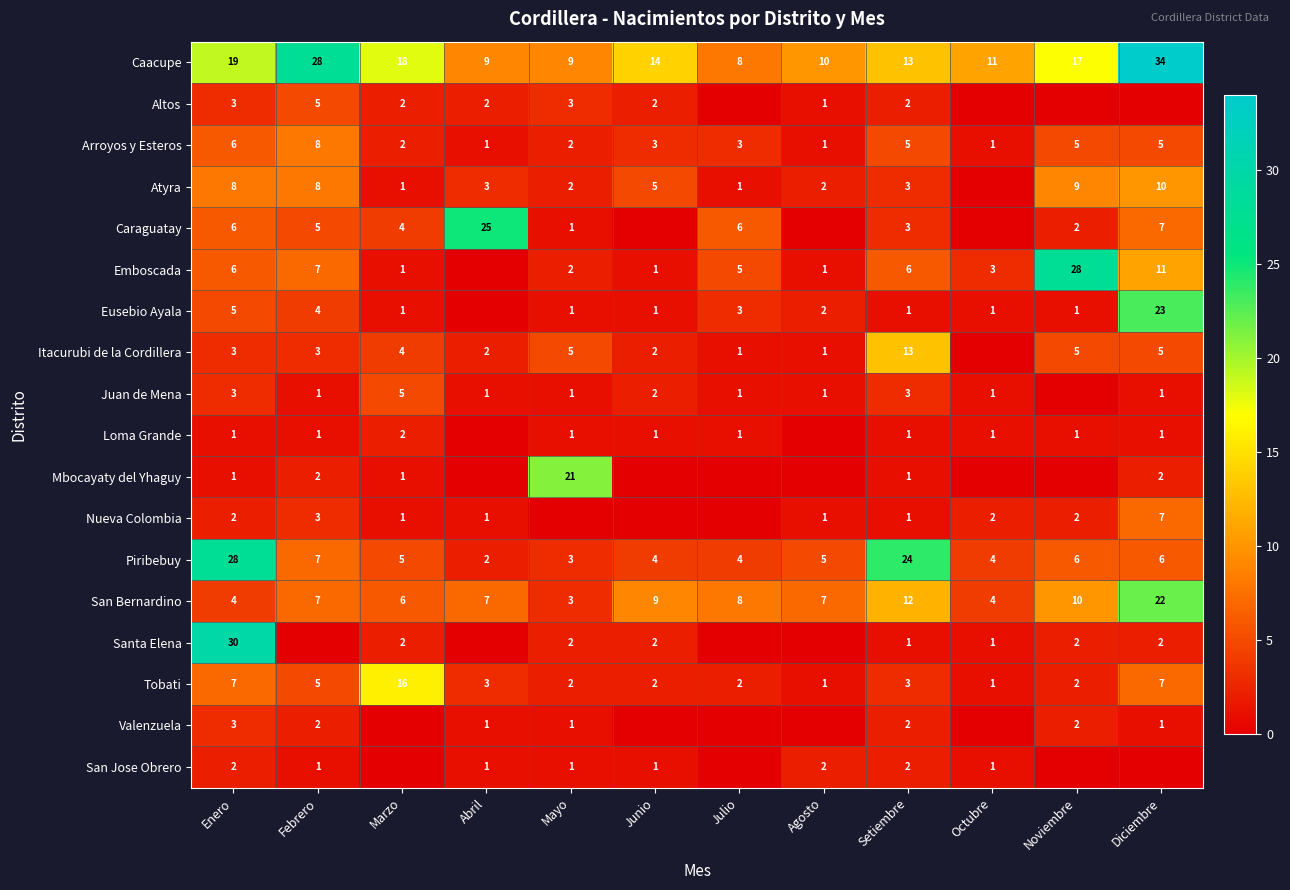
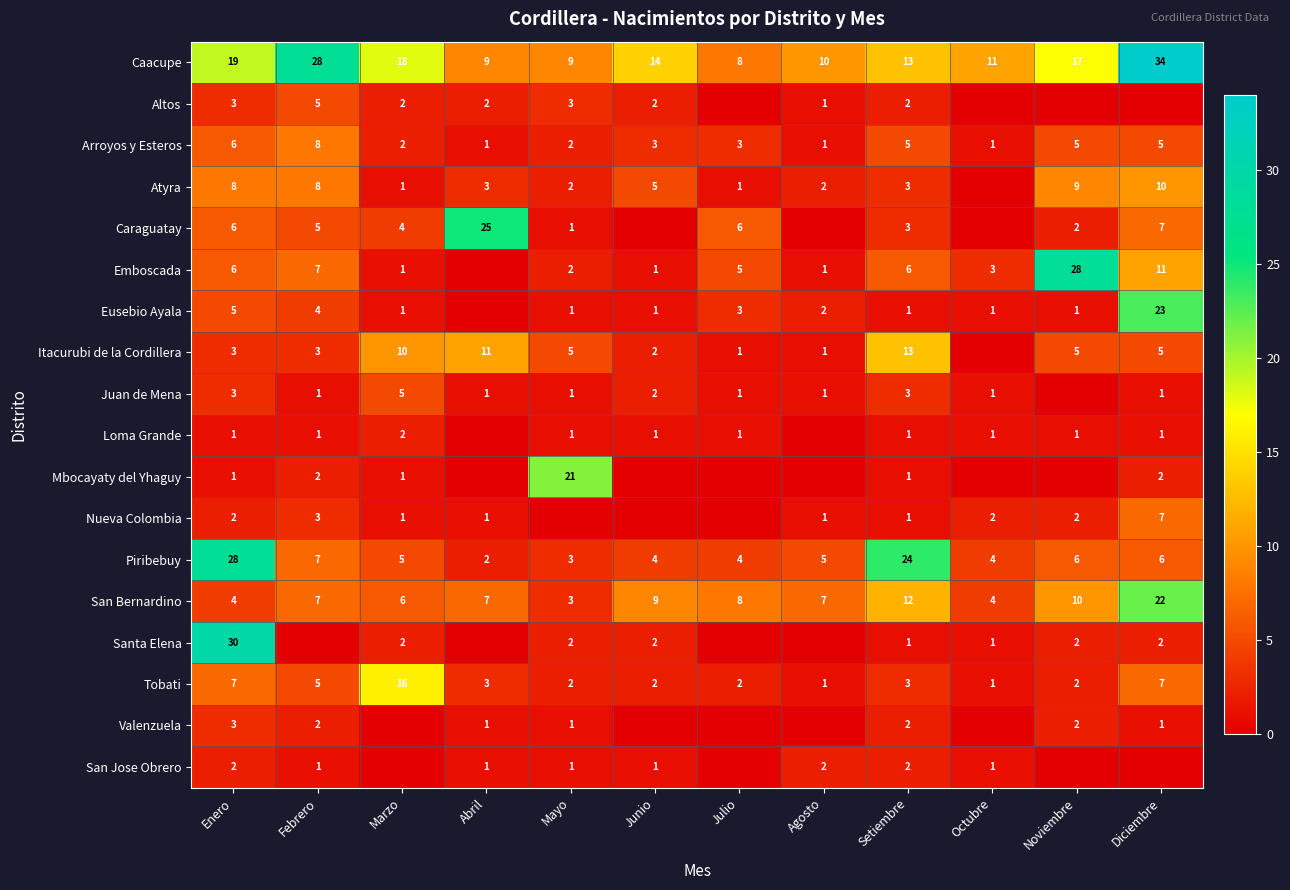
  {
    "Caacupe": {
      "Enero": 19,
      "Febrero": 28,
      "Marzo": 18,
      "Abril": 9,
      "Mayo": 9,
      "Junio": 14,
      "Julio": 8,
      "Agosto": 10,
      "Setiembre": 13,
      "Octubre": 11,
      "Noviembre": 17,
      "Diciembre": 34
    },
    "Altos": {
      "Enero": 3,
      "Febrero": 5,
      "Marzo": 2,
      "Abril": 2,
      "Mayo": 3,
      "Junio": 2,
      "Agosto": 1,
      "Setiembre": 2
    },
    "Arroyos y Esteros": {
      "Enero": 6,
      "Febrero": 8,
      "Marzo": 2,
      "Abril": 1,
      "Mayo": 2,
      "Junio": 3,
      "Julio": 3,
      "Agosto": 1,
      "Setiembre": 5,
      "Octubre": 1,
      "Noviembre": 5,
      "Diciembre": 5
    },
    "Atyra": {
      "Enero": 8,
      "Febrero": 8,
      "Marzo": 1,
      "Abril": 3,
      "Mayo": 2,
      "Junio": 5,
      "Julio": 1,
      "Agosto": 2,
      "Setiembre": 3,
      "Noviembre": 9,
      "Diciembre": 10
    },
    "Caraguatay": {
      "Enero": 6,
      "Febrero": 5,
      "Marzo": 4,
      "Abril": 25,
      "Mayo": 1,
      "Julio": 6,
      "Setiembre": 3,
      "Noviembre": 2,
      "Diciembre": 7
    },
    "Emboscada": {
      "Enero": 6,
      "Febrero": 7,
      "Marzo": 1,
      "Mayo": 2,
      "Junio": 1,
      "Julio": 5,
      "Agosto": 1,
      "Setiembre": 6,
      "Octubre": 3,
      "Noviembre": 28,
      "Diciembre": 11
    },
    "Eusebio Ayala": {
      "Enero": 5,
      "Febrero": 4,
      "Marzo": 1,
      "Mayo": 1,
      "Junio": 1,
      "Julio": 3,
      "Agosto": 2,
      "Setiembre": 1,
      "Octubre": 1,
      "Noviembre": 1,
      "Diciembre": 23
    },
    "Itacurubi de la Cordillera": {
      "Enero": 3,
      "Febrero": 3,
-     "Marzo": 4,
-     "Abril": 2,
+     "Marzo": 10,
+     "Abril": 11,
      "Mayo": 5,
      "Junio": 2,
      "Julio": 1,
      "Agosto": 1,
      "Setiembre": 13,
      "Noviembre": 5,
      "Diciembre": 5
    },
    "Juan de Mena": {
      "Enero": 3,
      "Febrero": 1,
      "Marzo": 5,
      "Abril": 1,
      "Mayo": 1,
      "Junio": 2,
      "Julio": 1,
      "Agosto": 1,
      "Setiembre": 3,
      "Octubre": 1,
      "Diciembre": 1
    },
    "Loma Grande": {
      "Enero": 1,
      "Febrero": 1,
      "Marzo": 2,
      "Mayo": 1,
      "Junio": 1,
      "Julio": 1,
      "Setiembre": 1,
      "Octubre": 1,
      "Noviembre": 1,
      "Diciembre": 1
    },
    "Mbocayaty del Yhaguy": {
      "Enero": 1,
      "Febrero": 2,
      "Marzo": 1,
      "Mayo": 21,
      "Setiembre": 1,
      "Diciembre": 2
    },
    "Nueva Colombia": {
      "Enero": 2,
      "Febrero": 3,
      "Marzo": 1,
      "Abril": 1,
      "Agosto": 1,
      "Setiembre": 1,
      "Octubre": 2,
      "Noviembre": 2,
      "Diciembre": 7
    },
    "Piribebuy": {
      "Enero": 28,
      "Febrero": 7,
      "Marzo": 5,
      "Abril": 2,
      "Mayo": 3,
      "Junio": 4,
      "Julio": 4,
      "Agosto": 5,
      "Setiembre": 24,
      "Octubre": 4,
      "Noviembre": 6,
      "Diciembre": 6
    },
    "San Bernardino": {
      "Enero": 4,
      "Febrero": 7,
      "Marzo": 6,
      "Abril": 7,
      "Mayo": 3,
      "Junio": 9,
      "Julio": 8,
      "Agosto": 7,
      "Setiembre": 12,
      "Octubre": 4,
      "Noviembre": 10,
      "Diciembre": 22
    },
    "Santa Elena": {
      "Enero": 30,
      "Marzo": 2,
      "Mayo": 2,
      "Junio": 2,
      "Setiembre": 1,
      "Octubre": 1,
      "Noviembre": 2,
      "Diciembre": 2
    },
    "Tobati": {
      "Enero": 7,
      "Febrero": 5,
      "Marzo": 16,
      "Abril": 3,
      "Mayo": 2,
      "Junio": 2,
      "Julio": 2,
      "Agosto": 1,
      "Setiembre": 3,
      "Octubre": 1,
      "Noviembre": 2,
      "Diciembre": 7
    },
    "Valenzuela": {
      "Enero": 3,
      "Febrero": 2,
      "Abril": 1,
      "Mayo": 1,
      "Setiembre": 2,
      "Noviembre": 2,
      "Diciembre": 1
    },
    "San Jose Obrero": {
      "Enero": 2,
      "Febrero": 1,
      "Abril": 1,
      "Mayo": 1,
      "Junio": 1,
      "Agosto": 2,
      "Setiembre": 2,
      "Octubre": 1
    }
  }
